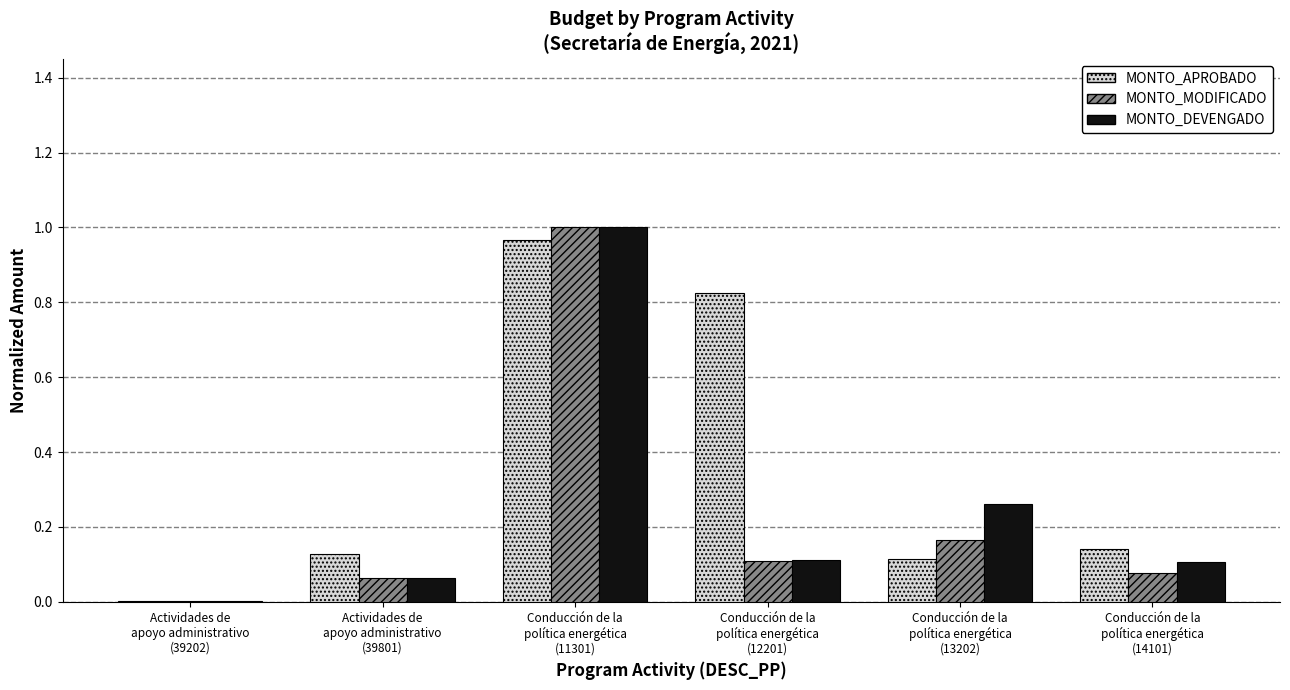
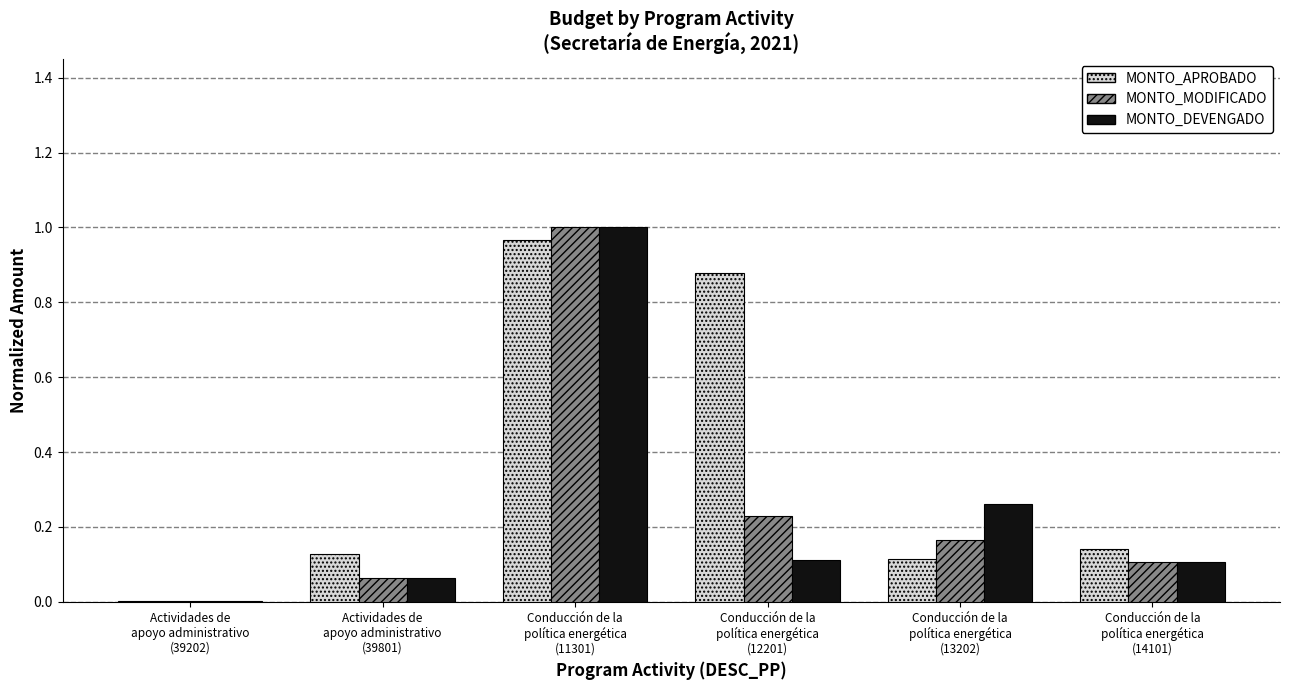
  {
    "MONTO_APROBADO": {
      "Actividades de apoyo administrativo (39801)": 0.13,
      "Conducción de la política energética (11301)": 0.97,
-     "Conducción de la política energética (12201)": 0.82,
+     "Conducción de la política energética (12201)": 0.88,
      "Conducción de la política energética (13202)": 0.11,
      "Conducción de la política energética (14101)": 0.14
    },
    "MONTO_MODIFICADO": {
      "Actividades de apoyo administrativo (39801)": 0.06,
      "Conducción de la política energética (11301)": 1.00,
-     "Conducción de la política energética (12201)": 0.11,
+     "Conducción de la política energética (12201)": 0.23,
      "Conducción de la política energética (13202)": 0.17,
-     "Conducción de la política energética (14101)": 0.08
+     "Conducción de la política energética (14101)": 0.11
    },
    "MONTO_DEVENGADO": {
      "Actividades de apoyo administrativo (39801)": 0.06,
      "Conducción de la política energética (11301)": 1.00,
      "Conducción de la política energética (12201)": 0.11,
      "Conducción de la política energética (13202)": 0.26,
      "Conducción de la política energética (14101)": 0.11
    }
  }
